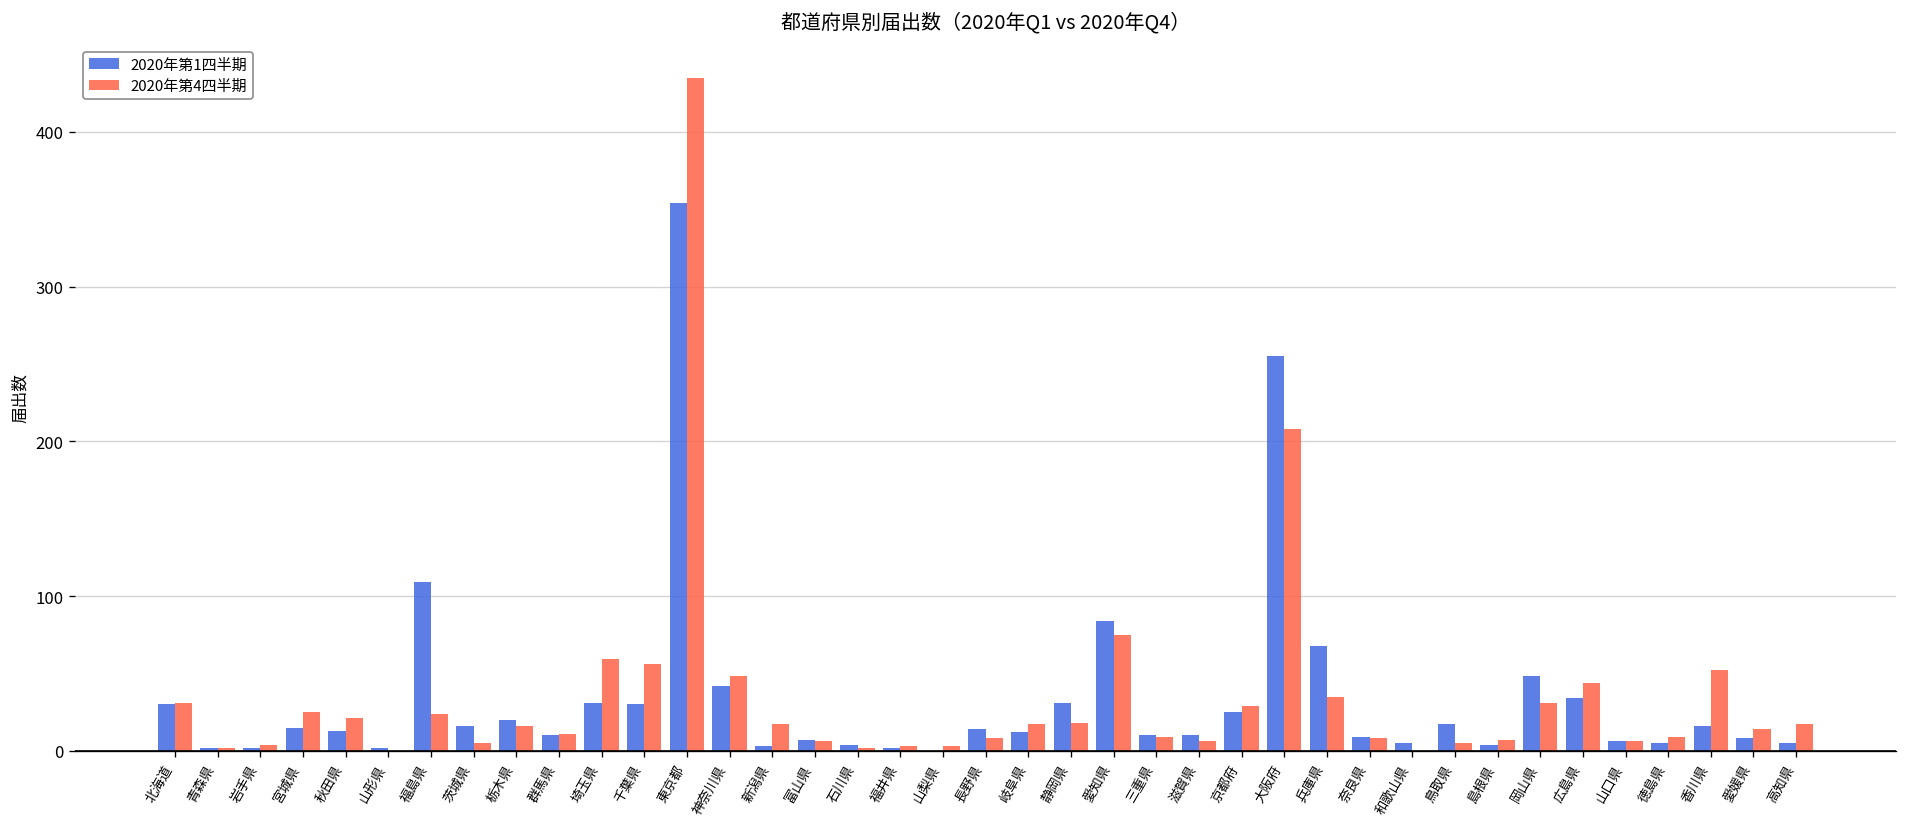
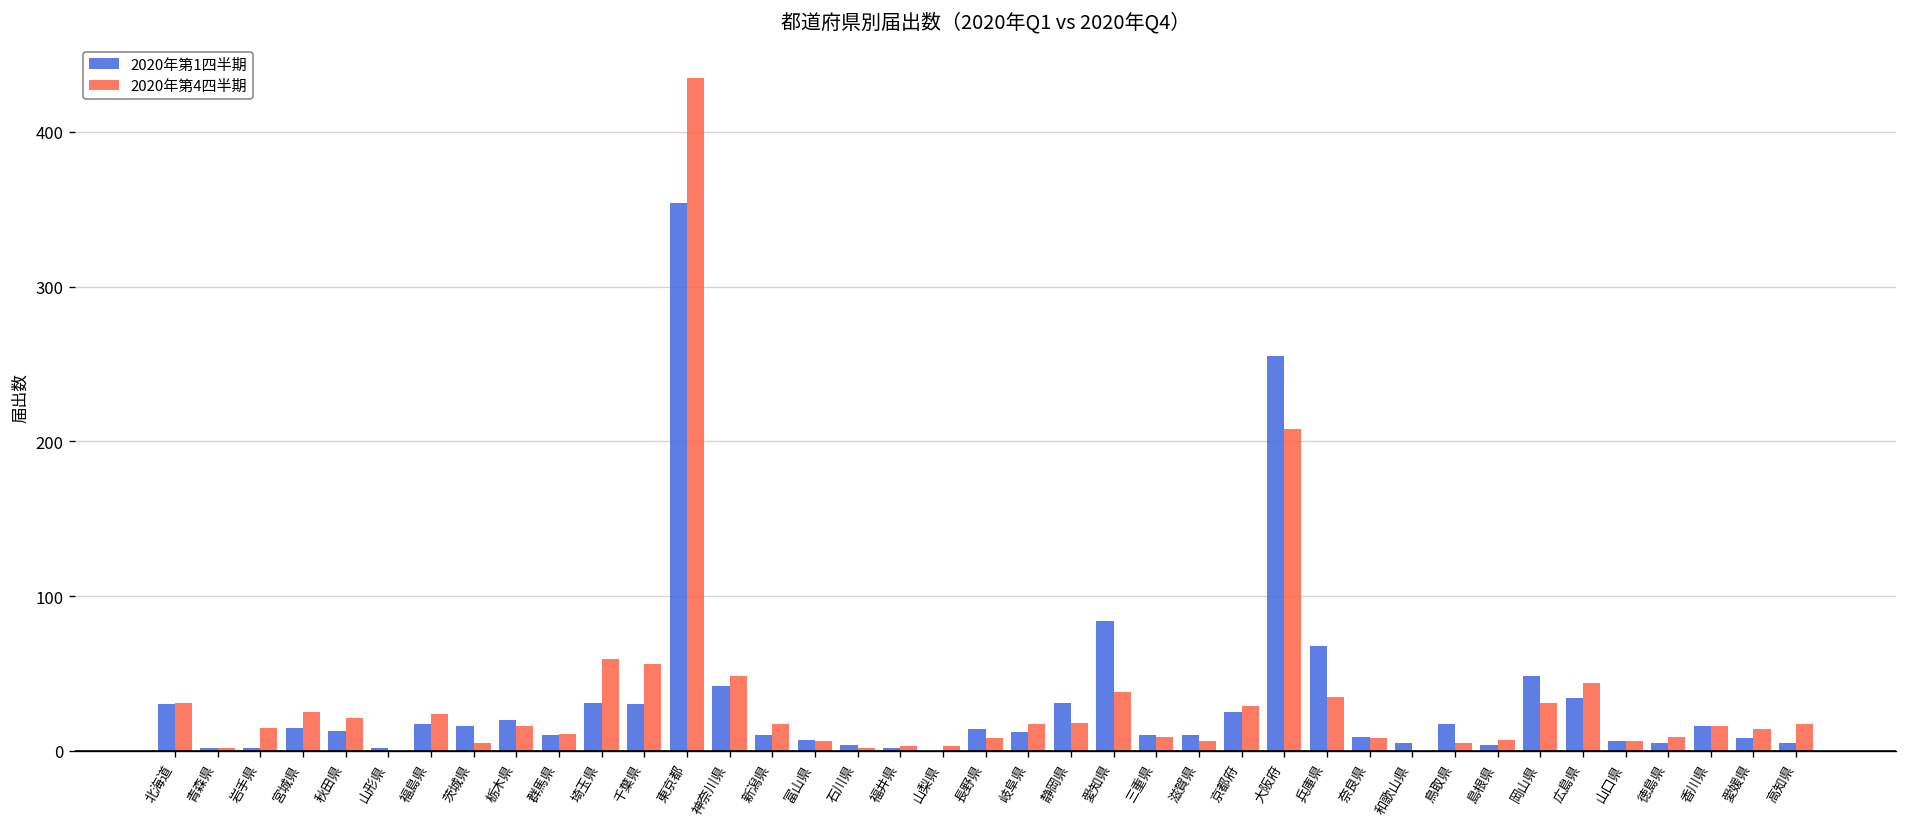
  {
    "2020年第1四半期": {
      "北海道": 30,
      "青森県": 2,
      "岩手県": 2,
      "宮城県": 15,
      "秋田県": 13,
      "山形県": 2,
-     "福島県": 109,
+     "福島県": 17,
      "茨城県": 16,
      "栃木県": 20,
      "群馬県": 10,
      "埼玉県": 31,
      "千葉県": 30,
      "東京都": 354,
      "神奈川県": 42,
-     "新潟県": 3,
+     "新潟県": 10,
      "富山県": 7,
      "石川県": 4,
      "福井県": 2,
      "山梨県": 0,
      "長野県": 14,
      "岐阜県": 12,
      "静岡県": 31,
      "愛知県": 84,
      "三重県": 10,
      "滋賀県": 10,
      "京都府": 25,
      "大阪府": 255,
      "兵庫県": 68,
      "奈良県": 9,
      "和歌山県": 5,
      "鳥取県": 17,
      "島根県": 4,
      "岡山県": 48,
      "広島県": 34,
      "山口県": 6,
      "徳島県": 5,
      "香川県": 16,
      "愛媛県": 8,
      "高知県": 5
    },
    "2020年第4四半期": {
      "北海道": 31,
      "青森県": 2,
-     "岩手県": 4,
+     "岩手県": 15,
      "宮城県": 25,
      "秋田県": 21,
      "山形県": 0,
      "福島県": 24,
      "茨城県": 5,
      "栃木県": 16,
      "群馬県": 11,
      "埼玉県": 59,
      "千葉県": 56,
      "東京都": 435,
      "神奈川県": 48,
      "新潟県": 17,
      "富山県": 6,
      "石川県": 2,
      "福井県": 3,
      "山梨県": 3,
      "長野県": 8,
      "岐阜県": 17,
      "静岡県": 18,
-     "愛知県": 75,
+     "愛知県": 38,
      "三重県": 9,
      "滋賀県": 6,
      "京都府": 29,
      "大阪府": 208,
      "兵庫県": 35,
      "奈良県": 8,
      "和歌山県": 0,
      "鳥取県": 5,
      "島根県": 7,
      "岡山県": 31,
      "広島県": 44,
      "山口県": 6,
      "徳島県": 9,
-     "香川県": 52,
+     "香川県": 16,
      "愛媛県": 14,
      "高知県": 17
    }
  }
